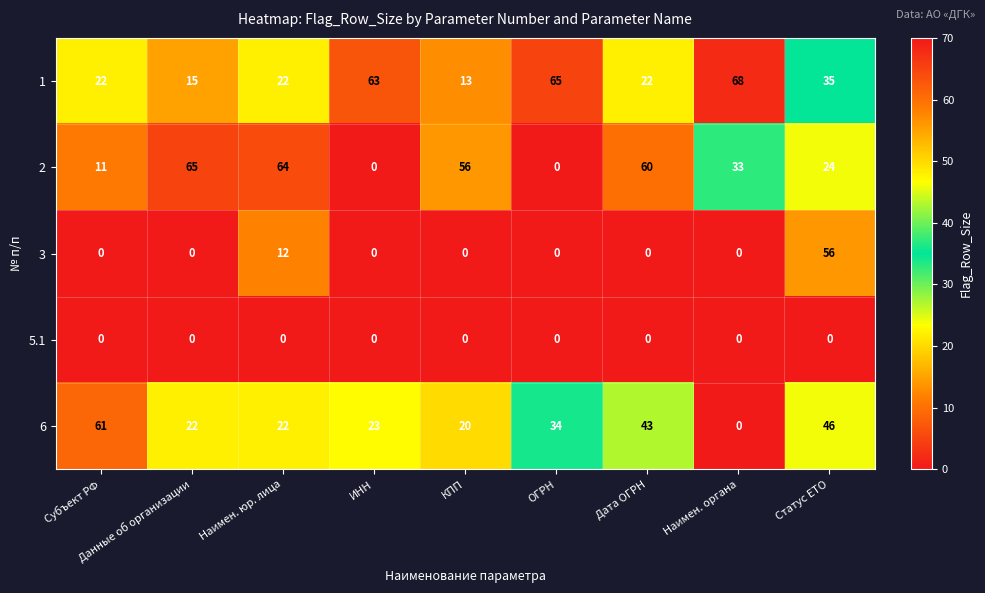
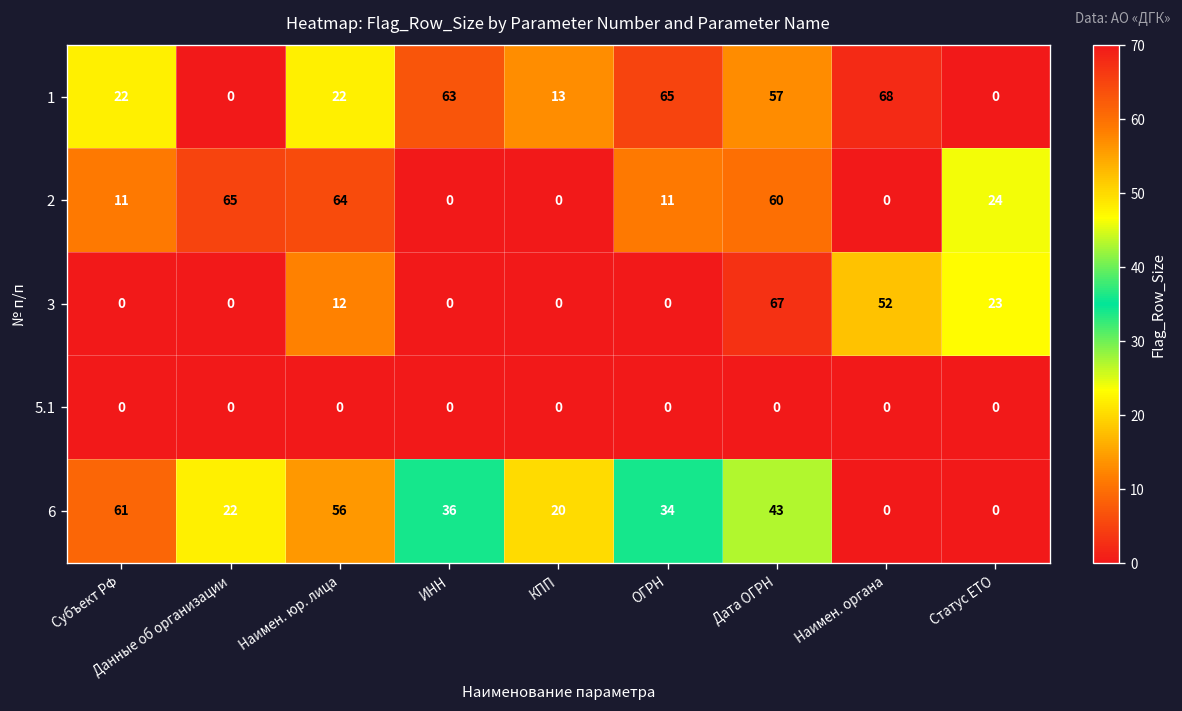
  {
    "1": {
      "Субъект РФ": 22,
-     "Данные об организации": 15,
+     "Данные об организации": 0,
      "Наимен. юр. лица": 22,
      "ИНН": 63,
      "КПП": 13,
      "ОГРН": 65,
-     "Дата ОГРН": 22,
+     "Дата ОГРН": 57,
      "Наимен. органа": 68,
-     "Статус ЕТО": 35
+     "Статус ЕТО": 0
    },
    "2": {
      "Субъект РФ": 11,
      "Данные об организации": 65,
      "Наимен. юр. лица": 64,
      "ИНН": 0,
-     "КПП": 56,
-     "ОГРН": 0,
+     "КПП": 0,
+     "ОГРН": 11,
      "Дата ОГРН": 60,
-     "Наимен. органа": 33,
+     "Наимен. органа": 0,
      "Статус ЕТО": 24
    },
    "3": {
      "Субъект РФ": 0,
      "Данные об организации": 0,
      "Наимен. юр. лица": 12,
      "ИНН": 0,
      "КПП": 0,
      "ОГРН": 0,
-     "Дата ОГРН": 0,
-     "Наимен. органа": 0,
-     "Статус ЕТО": 56
+     "Дата ОГРН": 67,
+     "Наимен. органа": 52,
+     "Статус ЕТО": 23
    },
    "5.1": {
      "Субъект РФ": 0,
      "Данные об организации": 0,
      "Наимен. юр. лица": 0,
      "ИНН": 0,
      "КПП": 0,
      "ОГРН": 0,
      "Дата ОГРН": 0,
      "Наимен. органа": 0,
      "Статус ЕТО": 0
    },
    "6": {
      "Субъект РФ": 61,
      "Данные об организации": 22,
-     "Наимен. юр. лица": 22,
-     "ИНН": 23,
+     "Наимен. юр. лица": 56,
+     "ИНН": 36,
      "КПП": 20,
      "ОГРН": 34,
      "Дата ОГРН": 43,
      "Наимен. органа": 0,
-     "Статус ЕТО": 46
+     "Статус ЕТО": 0
    }
  }
